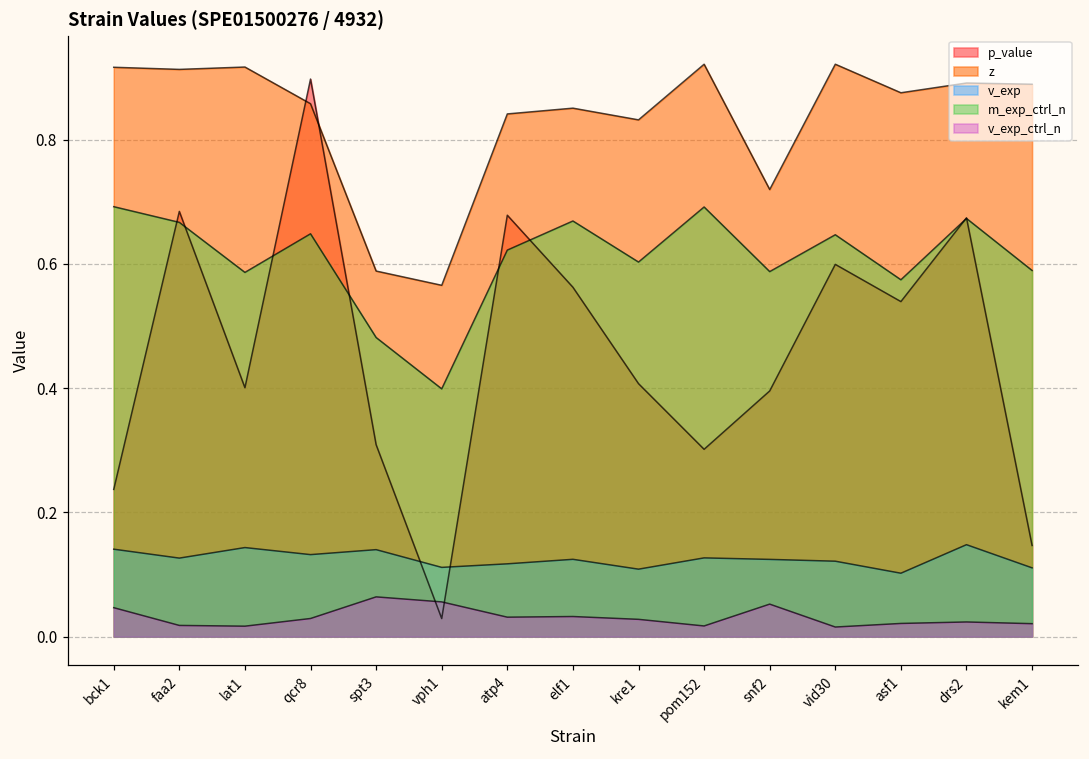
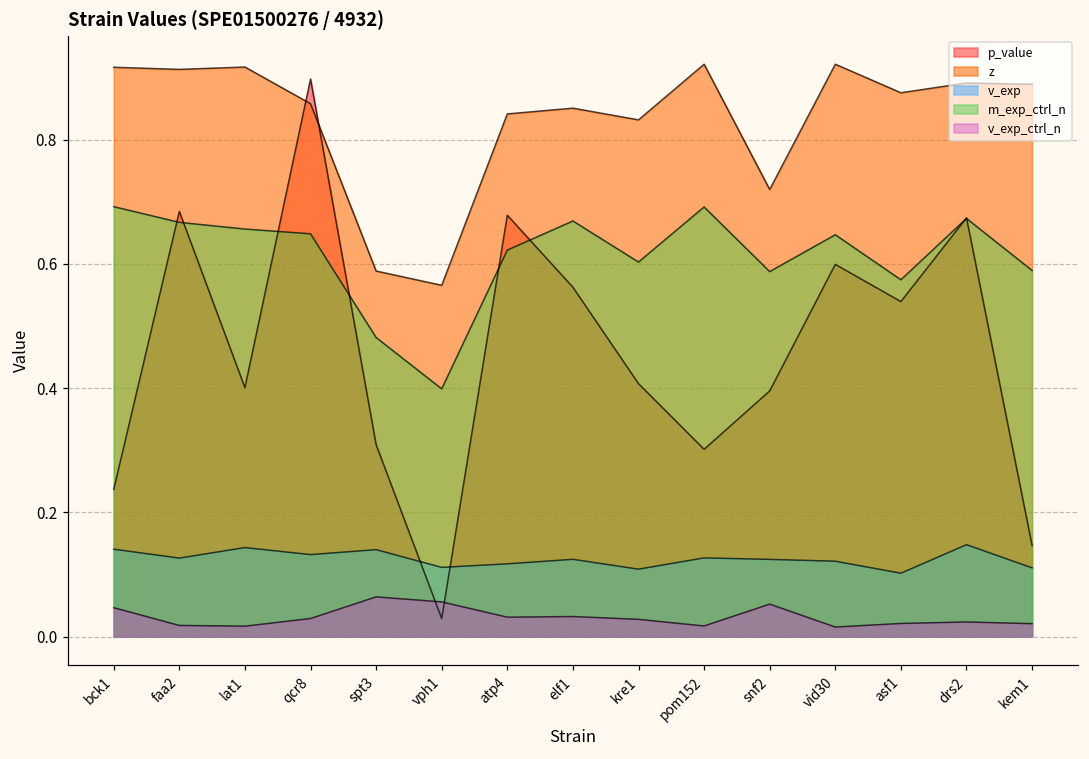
  {
    "p_value": {
      "bck1": 0.24,
      "faa2": 0.68,
      "lat1": 0.40,
      "qcr8": 0.90,
      "spt3": 0.31,
      "vph1": 0.03,
      "atp4": 0.68,
      "elf1": 0.56,
      "kre1": 0.41,
      "pom152": 0.30,
      "snf2": 0.40,
      "vid30": 0.60,
      "asf1": 0.54,
      "kem1": 0.15
    },
    "z": {
      "bck1": 0.92,
      "faa2": 0.91,
      "lat1": 0.92,
      "qcr8": 0.86,
      "spt3": 0.59,
      "vph1": 0.57,
      "atp4": 0.84,
      "elf1": 0.85,
      "kre1": 0.83,
      "pom152": 0.92,
      "snf2": 0.72,
      "vid30": 0.92,
      "asf1": 0.88
    },
    "v_exp": {
      "bck1": 0.14,
      "faa2": 0.13,
      "lat1": 0.14,
      "qcr8": 0.13,
      "spt3": 0.14,
      "vph1": 0.11,
      "atp4": 0.12,
      "elf1": 0.12,
      "kre1": 0.11,
      "pom152": 0.13,
      "snf2": 0.12,
      "vid30": 0.12,
      "asf1": 0.10,
      "drs2": 0.15,
      "kem1": 0.11
    },
    "m_exp_ctrl_n": {
      "bck1": 0.69,
      "faa2": 0.67,
-     "lat1": 0.59,
+     "lat1": 0.66,
      "qcr8": 0.65,
      "spt3": 0.48,
      "vph1": 0.40,
      "atp4": 0.62,
      "elf1": 0.67,
      "kre1": 0.60,
      "pom152": 0.69,
      "snf2": 0.59,
      "vid30": 0.65,
      "asf1": 0.57,
      "kem1": 0.59
    },
    "v_exp_ctrl_n": {
      "bck1": 0.05,
      "faa2": 0.02,
      "lat1": 0.02,
      "qcr8": 0.03,
      "spt3": 0.06,
      "vph1": 0.06,
      "atp4": 0.03,
      "elf1": 0.03,
      "kre1": 0.03,
      "pom152": 0.02,
      "snf2": 0.05,
      "vid30": 0.02,
      "asf1": 0.02,
      "drs2": 0.02,
      "kem1": 0.02
    }
  }
